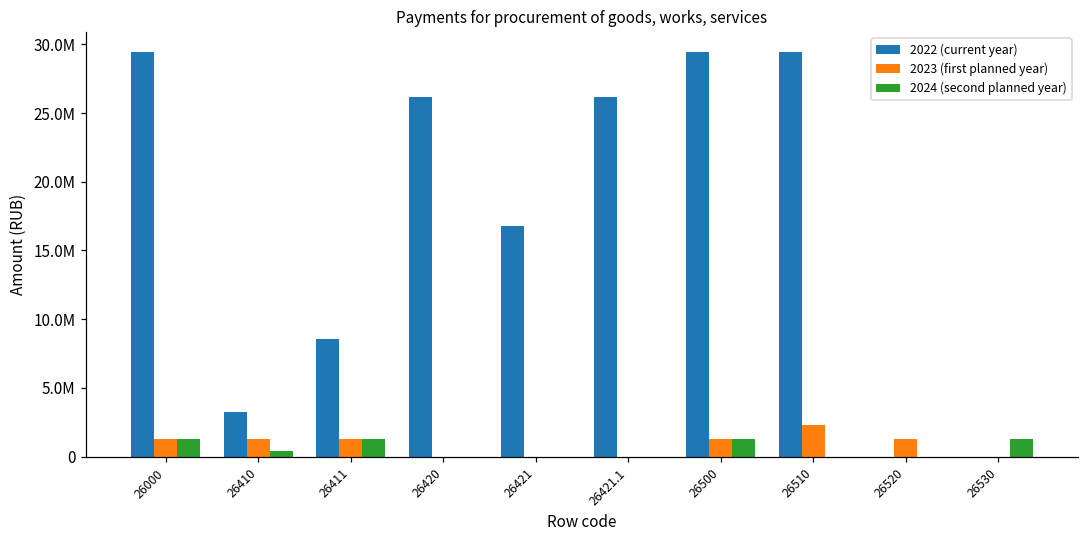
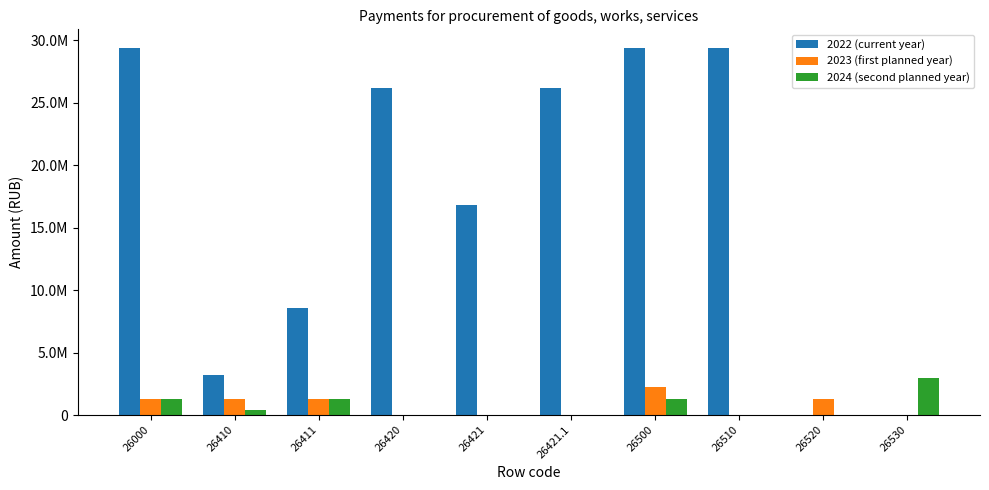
  {
    "2022 (current year)": {
      "26000": 29400000,
      "26410": 3200000,
      "26411": 8500000,
      "26420": 26200000,
      "26421": 16800000,
      "26421.1": 26200000,
      "26500": 29400000,
      "26510": 29400000,
      "26520": 0,
      "26530": 0
    },
    "2023 (first planned year)": {
      "26000": 1300000,
      "26410": 1300000,
      "26411": 1300000,
      "26420": 0,
      "26421": 0,
      "26421.1": 0,
-     "26500": 1300000,
-     "26510": 2300000,
+     "26500": 2300000,
+     "26510": 0,
      "26520": 1300000,
      "26530": 0
    },
    "2024 (second planned year)": {
      "26000": 1300000,
      "26410": 400000,
      "26411": 1300000,
      "26420": 0,
      "26421": 0,
      "26421.1": 0,
      "26500": 1300000,
      "26510": 0,
      "26520": 0,
-     "26530": 1300000
+     "26530": 3000000
    }
  }
